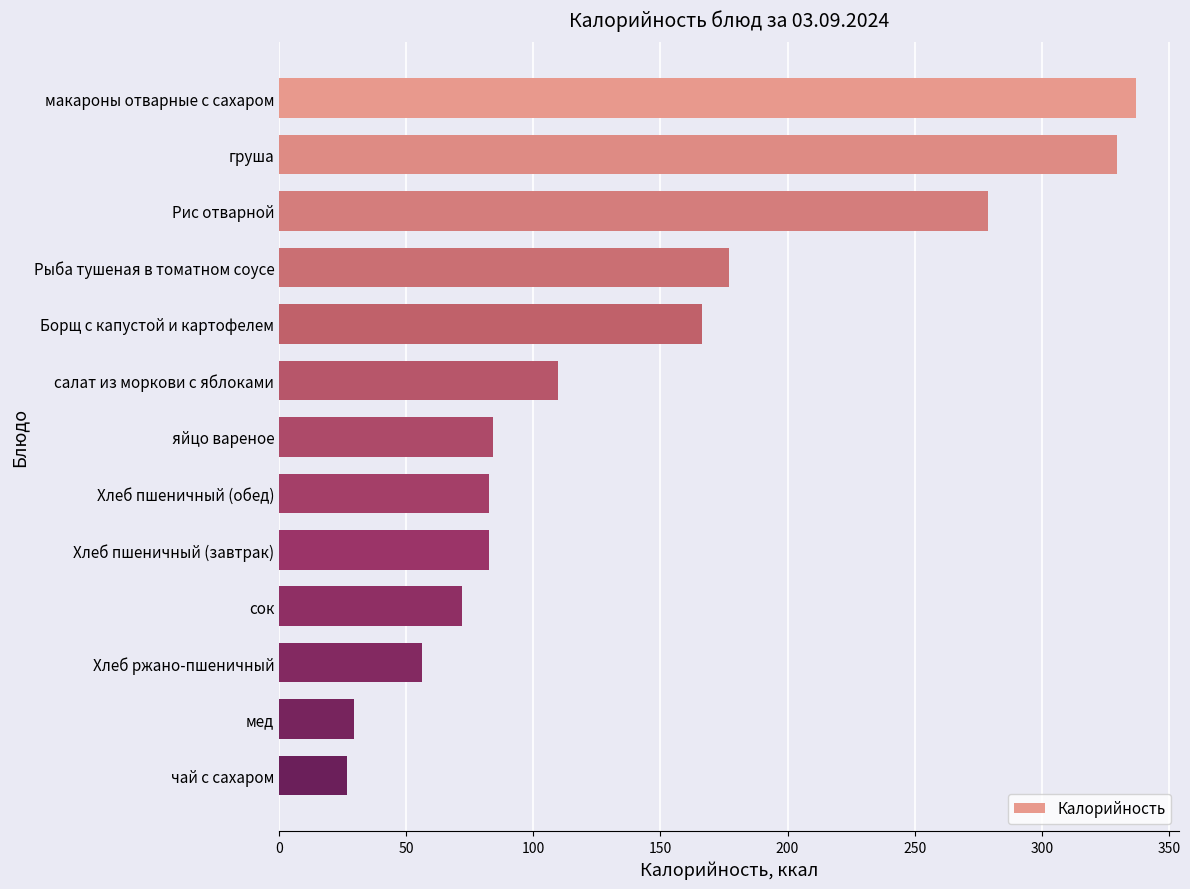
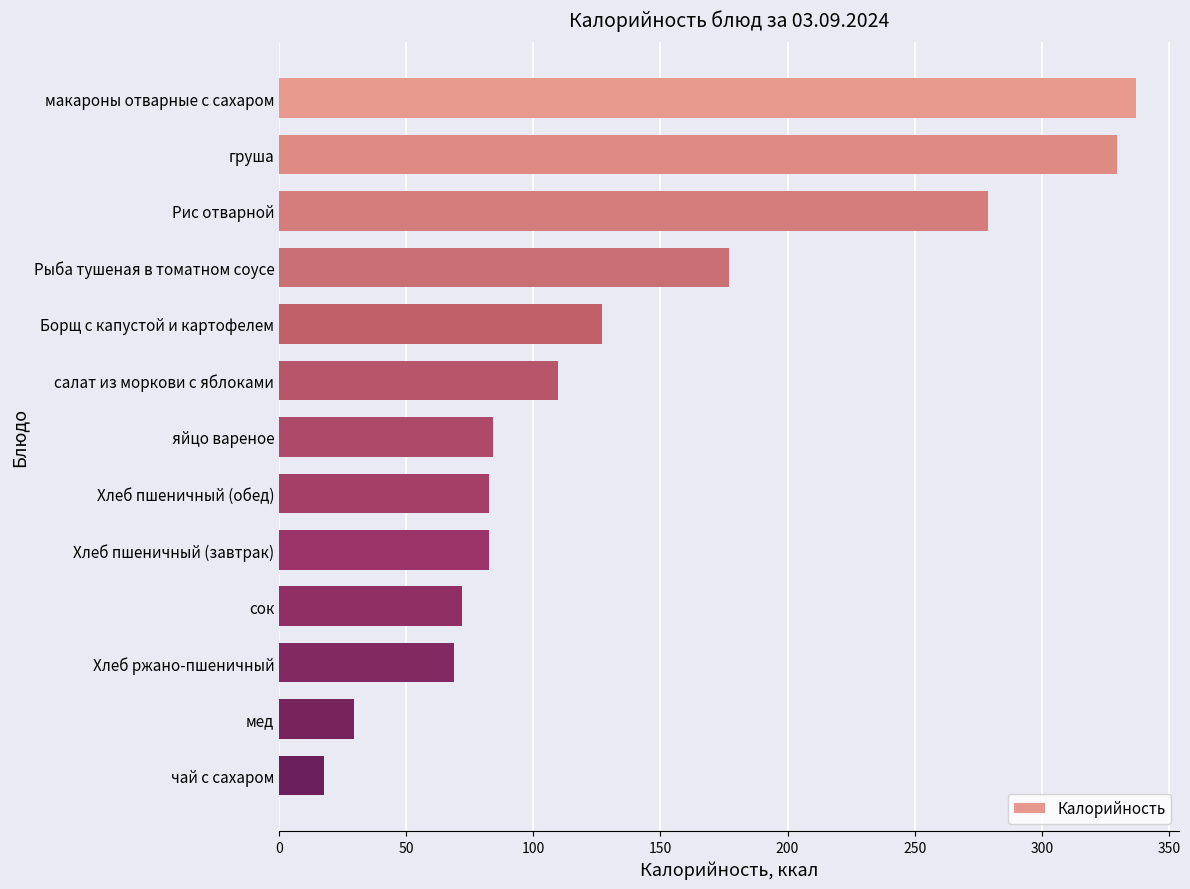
  {
    "макароны отварные с сахаром": 337,
    "груша": 330,
    "Рис отварной": 279,
    "Рыба тушеная в томатном соусе": 177,
-   "Борщ с капустой и картофелем": 166,
+   "Борщ с капустой и картофелем": 127,
    "салат из моркови с яблоками": 110,
    "яйцо вареное": 84,
    "Хлеб пшеничный (обед)": 83,
    "Хлеб пшеничный (завтрак)": 83,
    "сок": 72,
-   "Хлеб ржано-пшеничный": 56,
+   "Хлеб ржано-пшеничный": 69,
    "мед": 30,
-   "чай с сахаром": 27
+   "чай с сахаром": 18
  }
